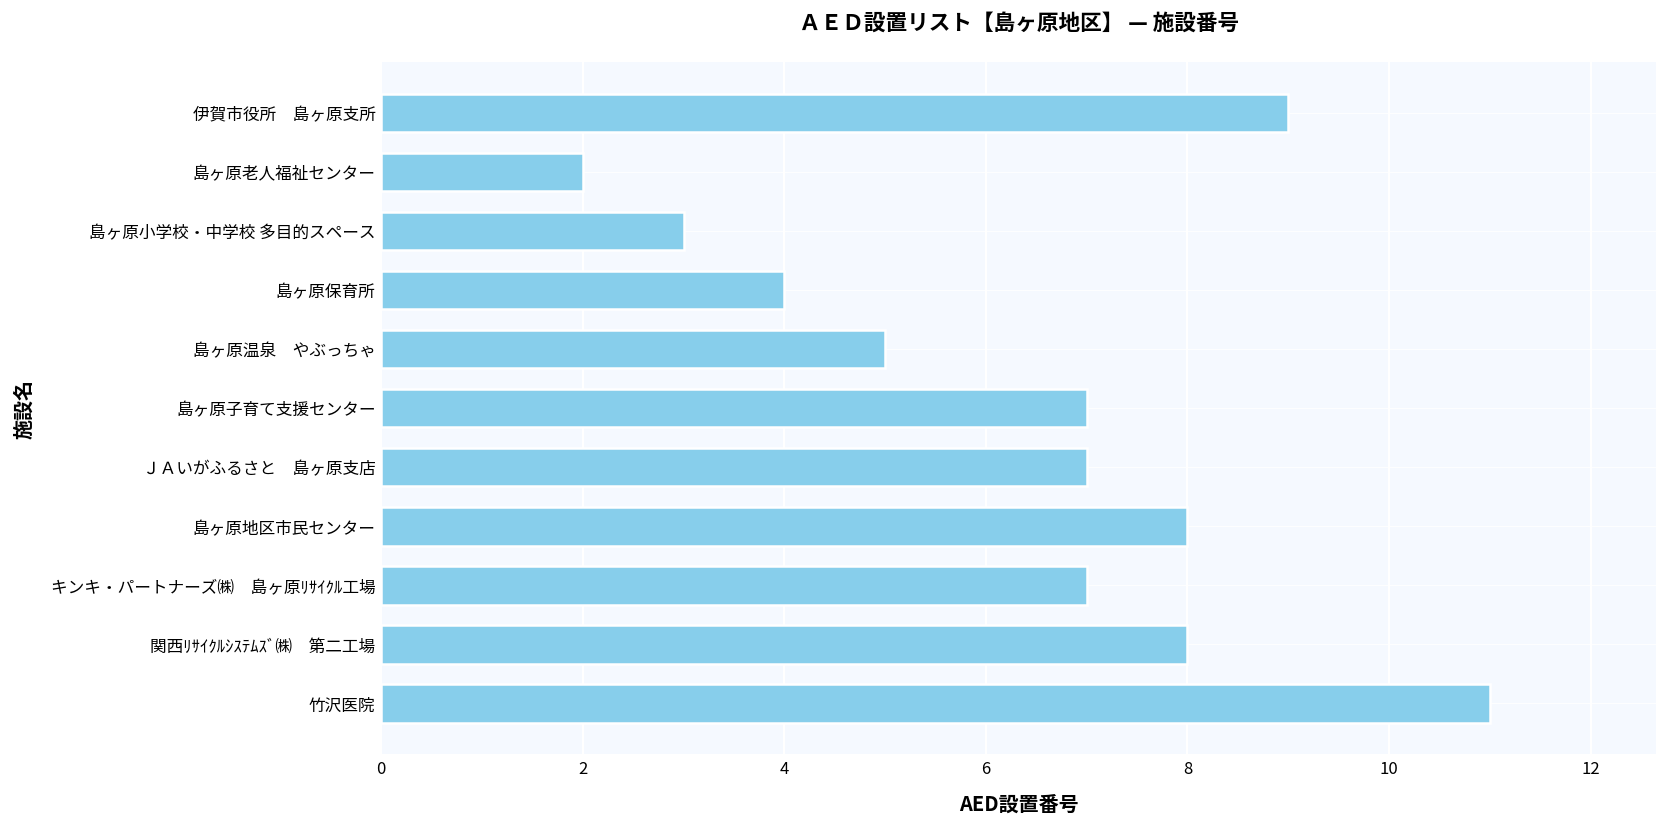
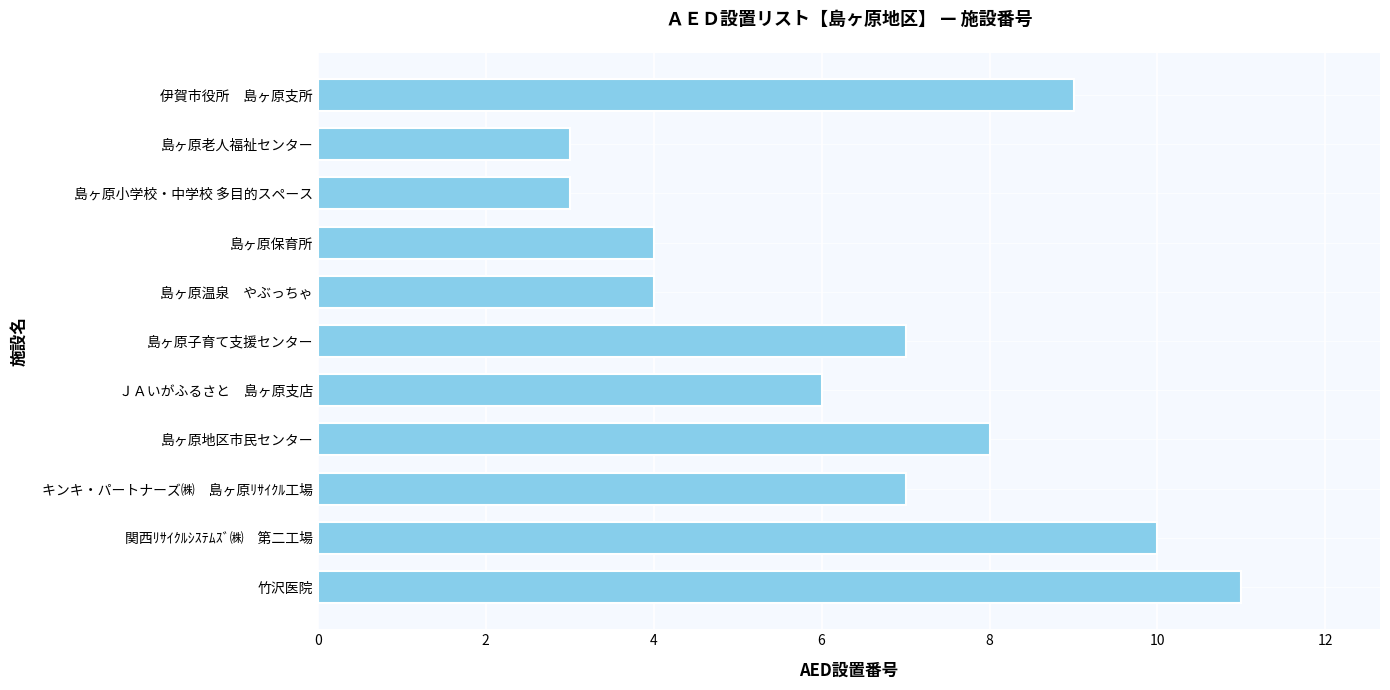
  {
    "伊賀市役所 島ヶ原支所": 9,
-   "島ヶ原老人福祉センター": 2,
+   "島ヶ原老人福祉センター": 3,
    "島ヶ原小学校・中学校 多目的スペース": 3,
    "島ヶ原保育所": 4,
-   "島ヶ原温泉 やぶっちゃ": 5,
+   "島ヶ原温泉 やぶっちゃ": 4,
    "島ヶ原子育て支援センター": 7,
-   "ＪＡいがふるさと 島ヶ原支店": 7,
+   "ＪＡいがふるさと 島ヶ原支店": 6,
    "島ヶ原地区市民センター": 8,
    "キンキ・パートナーズ㈱ 島ヶ原ﾘｻｲｸﾙ工場": 7,
-   "関西ﾘｻｲｸﾙｼｽﾃﾑｽﾞ㈱ 第二工場": 8,
+   "関西ﾘｻｲｸﾙｼｽﾃﾑｽﾞ㈱ 第二工場": 10,
    "竹沢医院": 11
  }
